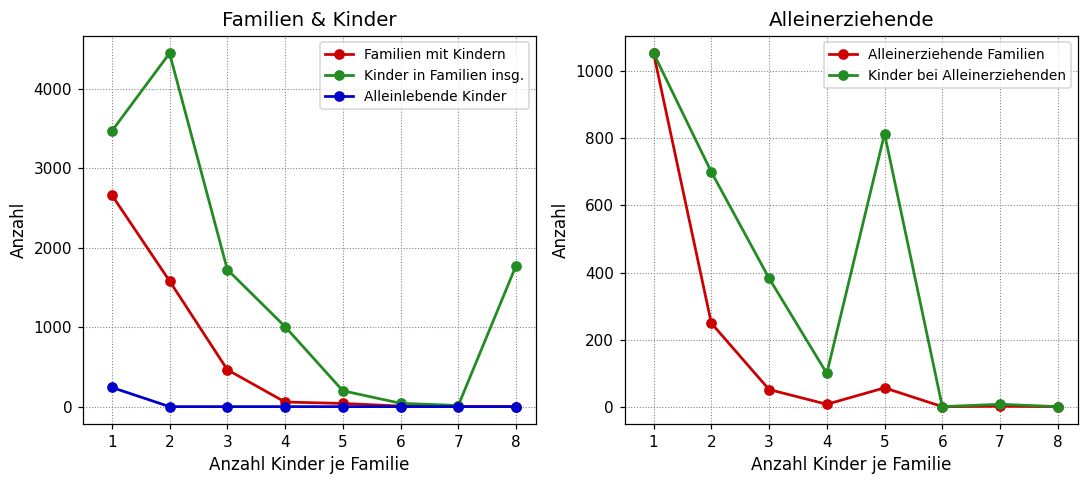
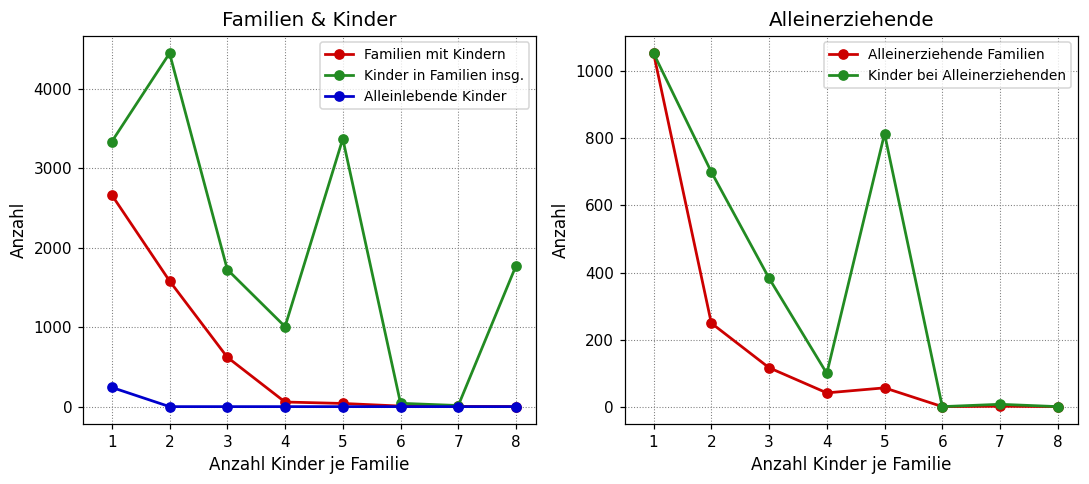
  {
    "Familien & Kinder": {
      "Familien mit Kindern": {
        "1": 2700,
        "2": 1600,
-       "3": 500,
+       "3": 600,
        "4": 100,
        "5": 0
      },
      "Kinder in Familien insg.": {
-       "1": 3500,
+       "1": 3300,
        "2": 4500,
        "3": 1700,
        "4": 1000,
-       "5": 200,
+       "5": 3400,
        "6": 0,
        "8": 1800
      },
      "Alleinlebende Kinder": {
        "1": 200,
        "2": 0,
        "3": 0,
        "4": 0,
        "5": 0
      }
    },
    "Alleinerziehende": {
      "Alleinerziehende Familien": {
        "2": 250,
-       "3": 50,
-       "4": 10,
+       "3": 120,
+       "4": 40,
        "5": 60
      },
      "Kinder bei Alleinerziehenden": {
        "2": 700,
        "3": 380,
        "4": 100,
        "5": 810
      }
    }
  }
